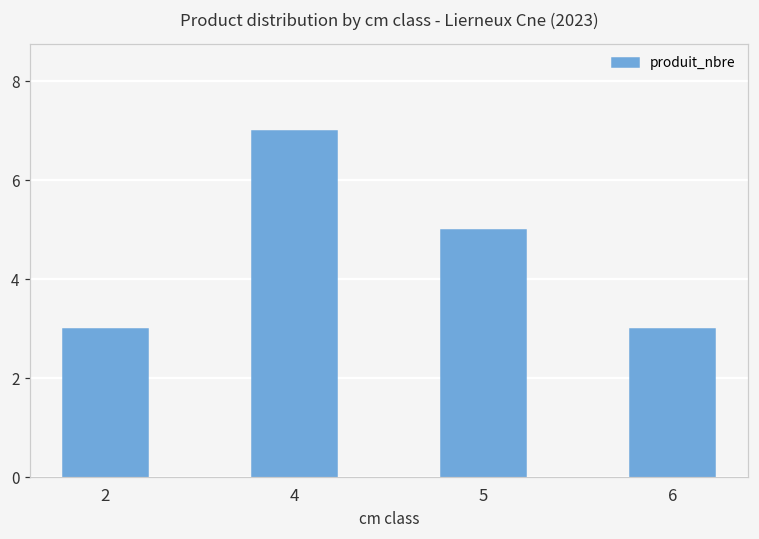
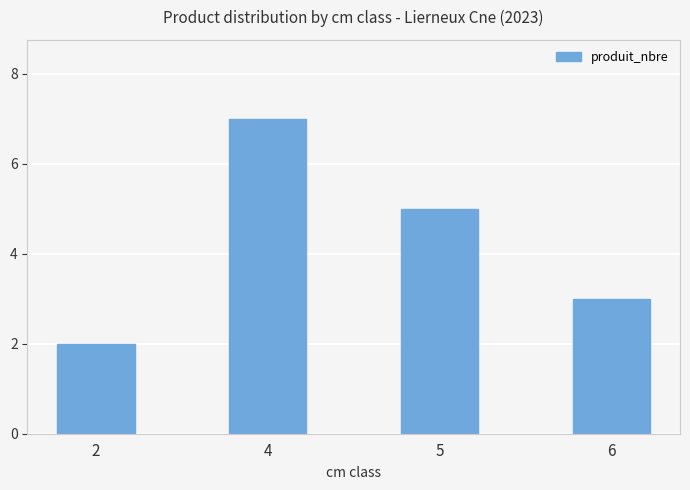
  {
-   "2": 3,
+   "2": 2,
    "4": 7,
    "5": 5,
    "6": 3
  }
